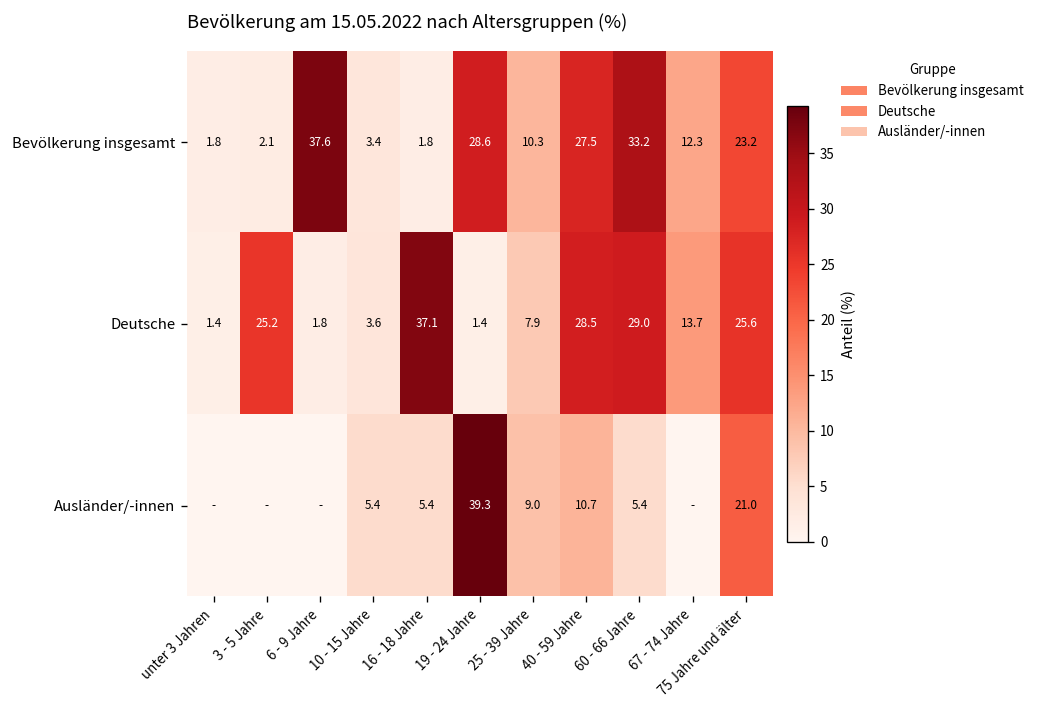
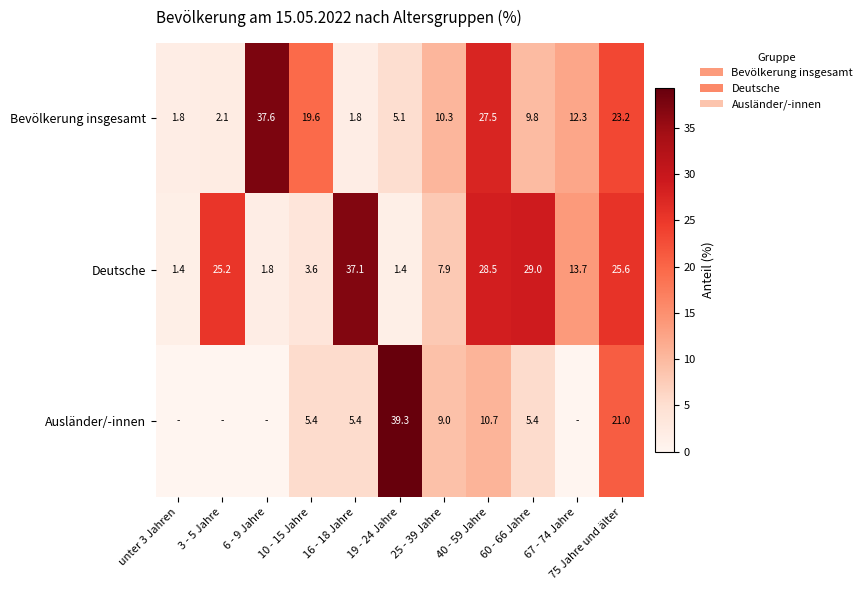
  {
    "Bevölkerung insgesamt": {
      "unter 3 Jahren": 1.8,
      "3 - 5 Jahre": 2.1,
      "6 - 9 Jahre": 37.6,
-     "10 - 15 Jahre": 3.4,
+     "10 - 15 Jahre": 19.6,
      "16 - 18 Jahre": 1.8,
-     "19 - 24 Jahre": 28.6,
+     "19 - 24 Jahre": 5.1,
      "25 - 39 Jahre": 10.3,
      "40 - 59 Jahre": 27.5,
-     "60 - 66 Jahre": 33.2,
+     "60 - 66 Jahre": 9.8,
      "67 - 74 Jahre": 12.3,
      "75 Jahre und älter": 23.2
    },
    "Deutsche": {
      "unter 3 Jahren": 1.4,
      "3 - 5 Jahre": 25.2,
      "6 - 9 Jahre": 1.8,
      "10 - 15 Jahre": 3.6,
      "16 - 18 Jahre": 37.1,
      "19 - 24 Jahre": 1.4,
      "25 - 39 Jahre": 7.9,
      "40 - 59 Jahre": 28.5,
      "60 - 66 Jahre": 29.0,
      "67 - 74 Jahre": 13.7,
      "75 Jahre und älter": 25.6
    },
    "Ausländer/-innen": {
      "10 - 15 Jahre": 5.4,
      "16 - 18 Jahre": 5.4,
      "19 - 24 Jahre": 39.3,
      "25 - 39 Jahre": 9.0,
      "40 - 59 Jahre": 10.7,
      "60 - 66 Jahre": 5.4,
      "75 Jahre und älter": 21.0
    }
  }
